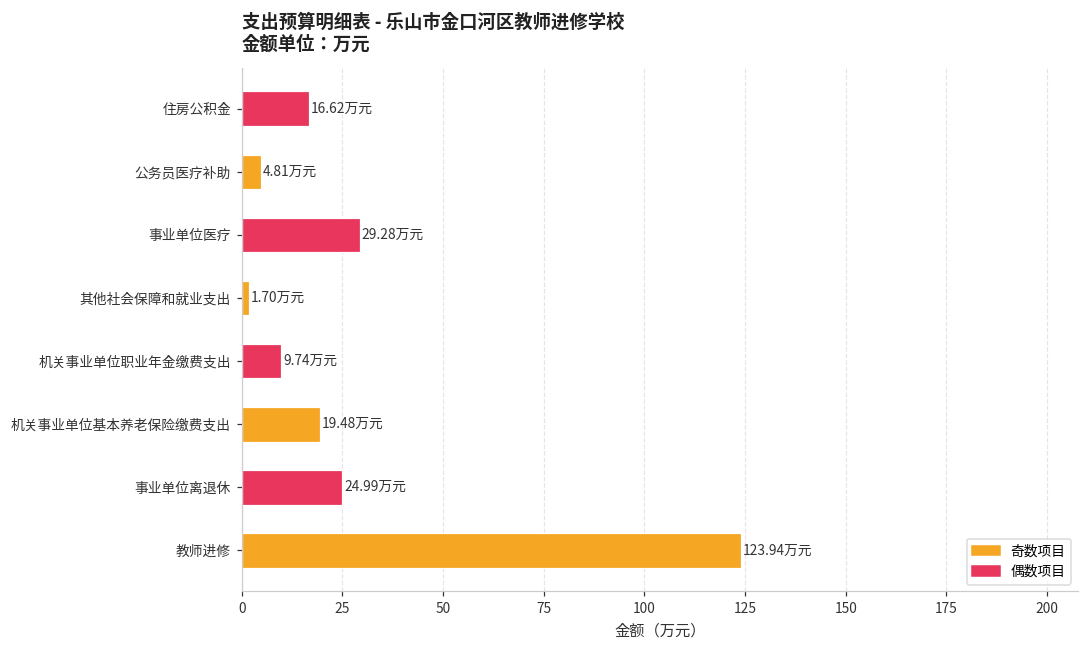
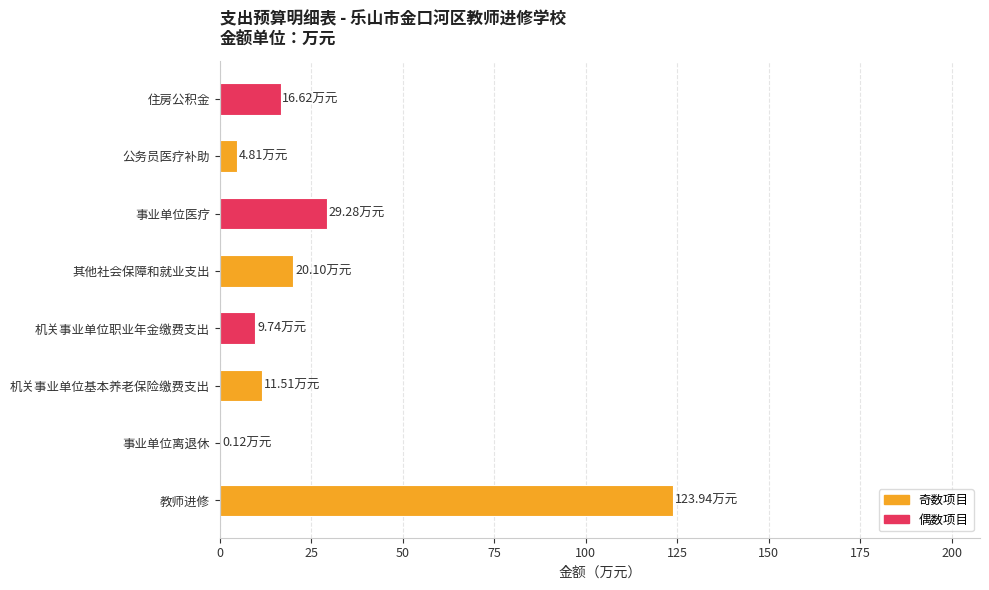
  {
    "住房公积金": 16.62,
    "公务员医疗补助": 4.81,
    "事业单位医疗": 29.28,
-   "其他社会保障和就业支出": 1.70,
+   "其他社会保障和就业支出": 20.10,
    "机关事业单位职业年金缴费支出": 9.74,
-   "机关事业单位基本养老保险缴费支出": 19.48,
-   "事业单位离退休": 24.99,
+   "机关事业单位基本养老保险缴费支出": 11.51,
+   "事业单位离退休": 0.12,
    "教师进修": 123.94
  }
